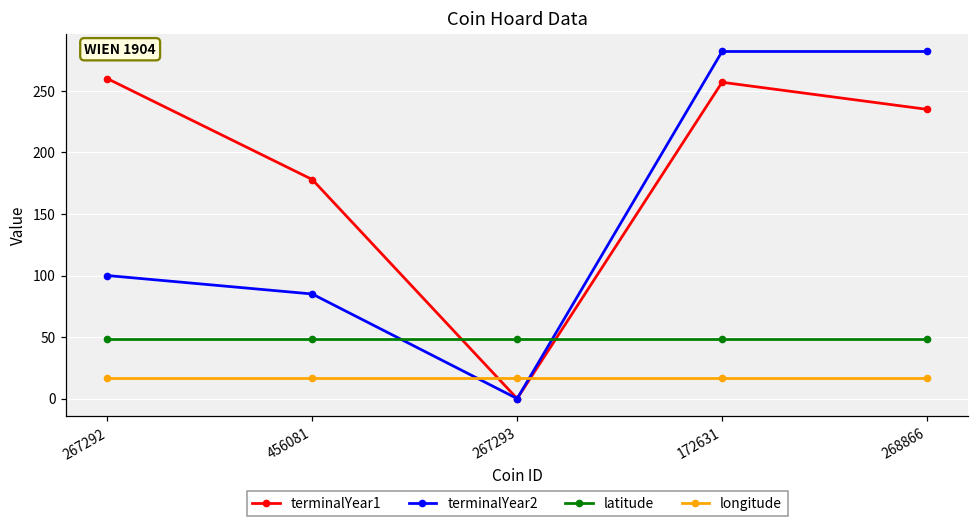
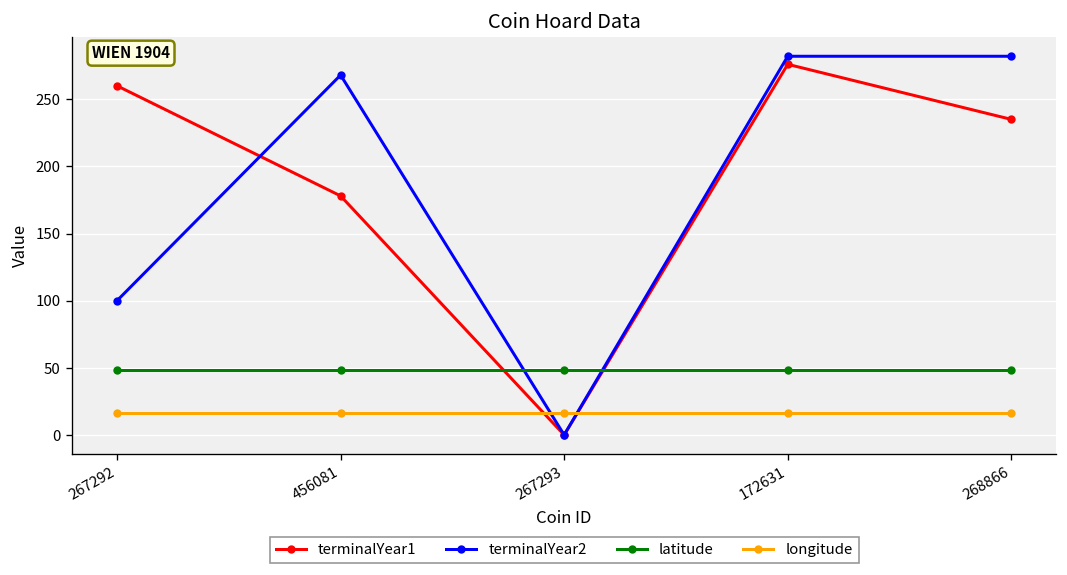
  {
    "terminalYear1": {
      "456081": 178,
-     "172631": 257,
+     "172631": 276,
      "268866": 235
    },
    "terminalYear2": {
      "267292": 100,
-     "456081": 85,
+     "456081": 268,
      "172631": 282,
      "268866": 282
    },
    "latitude": {
      "267292": 48,
      "456081": 48,
      "267293": 48,
      "172631": 48,
      "268866": 48
    },
    "longitude": {
      "267292": 16,
      "456081": 16,
      "267293": 16,
      "172631": 16,
      "268866": 16
    }
  }
